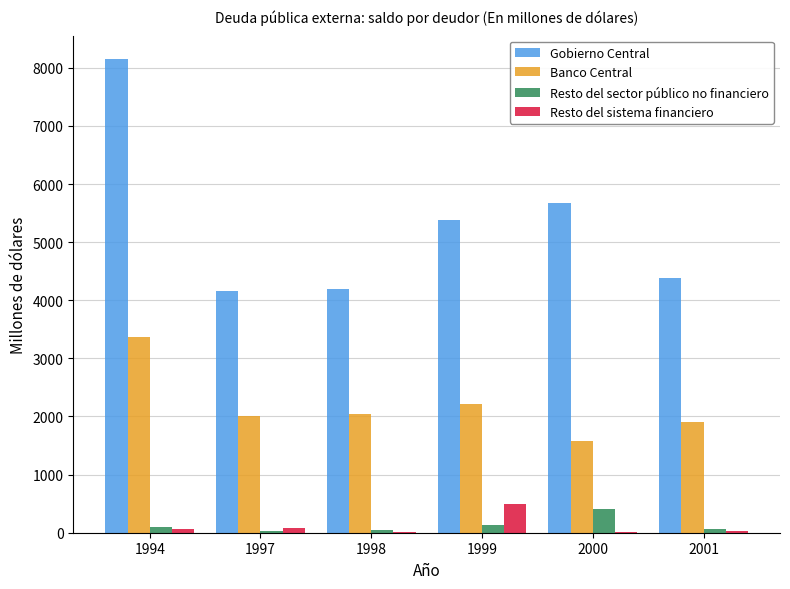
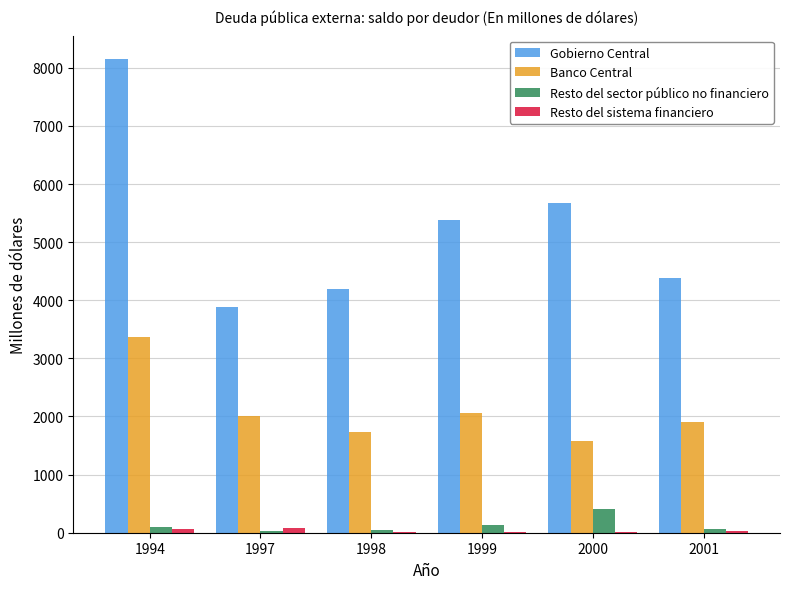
  {
    "Gobierno Central": {
      "1994": 8100,
-     "1997": 4200,
+     "1997": 3900,
      "1998": 4200,
      "1999": 5400,
      "2000": 5700,
      "2001": 4400
    },
    "Banco Central": {
      "1994": 3400,
      "1997": 2000,
-     "1998": 2000,
-     "1999": 2200,
+     "1998": 1700,
+     "1999": 2100,
      "2000": 1600,
      "2001": 1900
    },
    "Resto del sector público no financiero": {
      "1994": 100,
      "1999": 100,
      "2000": 400,
      "2001": 100
    },
    "Resto del sistema financiero": {
      "1994": 100,
      "1997": 100,
-     "1999": 500
+     "1999": 0
    }
  }
